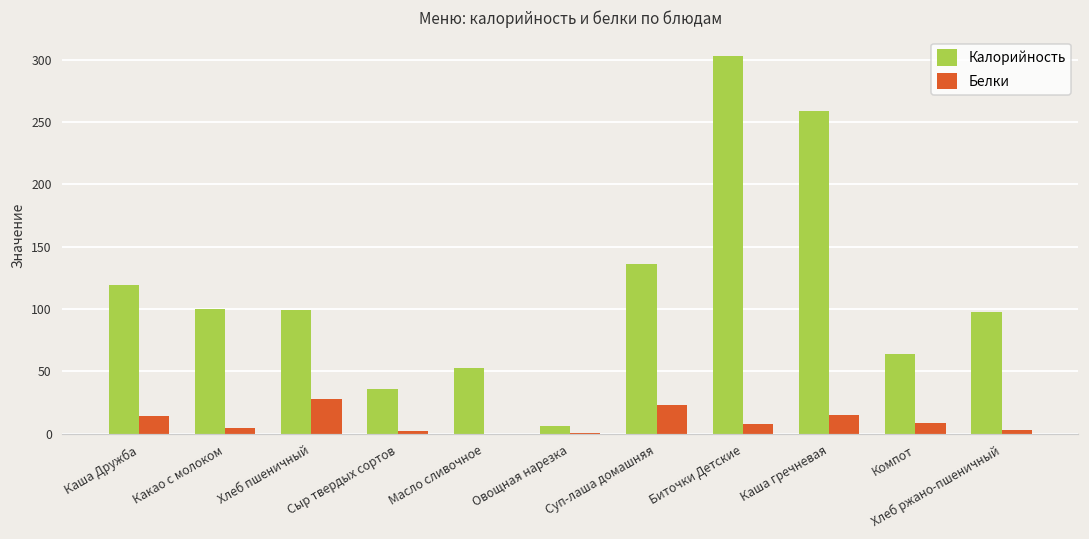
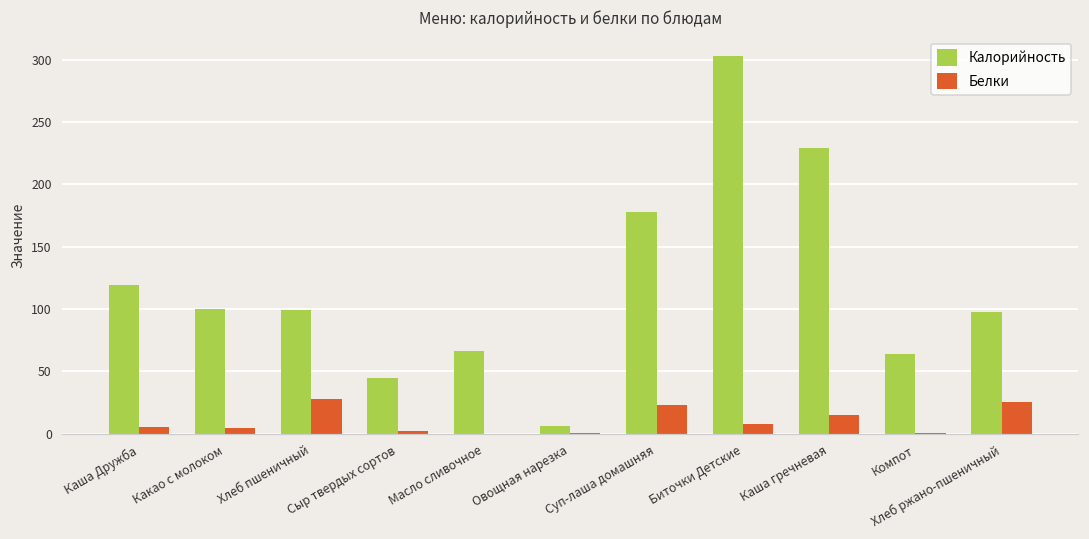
  {
    "Калорийность": {
      "Каша Дружба": 119,
      "Какао с молоком": 100,
      "Хлеб пшеничный": 100,
-     "Сыр твердых сортов": 36,
-     "Масло сливочное": 53,
+     "Сыр твердых сортов": 45,
+     "Масло сливочное": 66,
      "Овощная нарезка": 6,
-     "Суп-лаша домашняя": 136,
+     "Суп-лаша домашняя": 178,
      "Биточки Детские": 303,
-     "Каша гречневая": 259,
+     "Каша гречневая": 229,
      "Компот": 64,
      "Хлеб ржано-пшеничный": 98
    },
    "Белки": {
-     "Каша Дружба": 15,
+     "Каша Дружба": 6,
      "Какао с молоком": 5,
      "Хлеб пшеничный": 28,
      "Сыр твердых сортов": 2,
      "Масло сливочное": 0,
      "Суп-лаша домашняя": 23,
      "Биточки Детские": 8,
      "Каша гречневая": 15,
-     "Компот": 9,
-     "Хлеб ржано-пшеничный": 3
+     "Компот": 1,
+     "Хлеб ржано-пшеничный": 26
    }
  }
